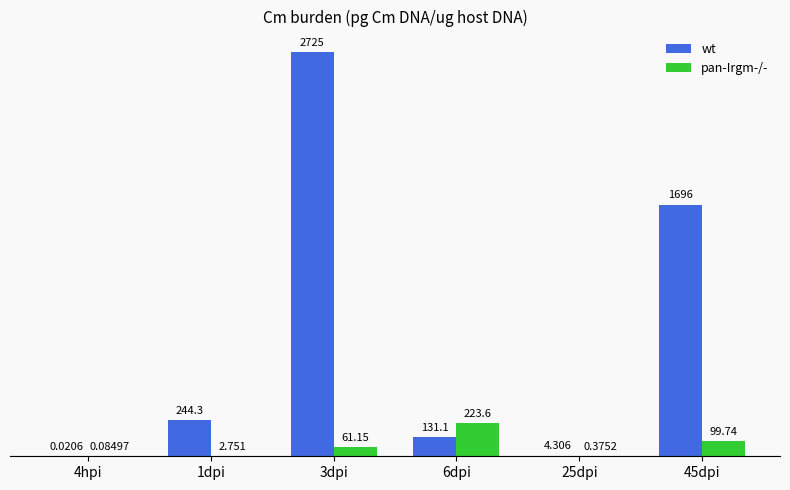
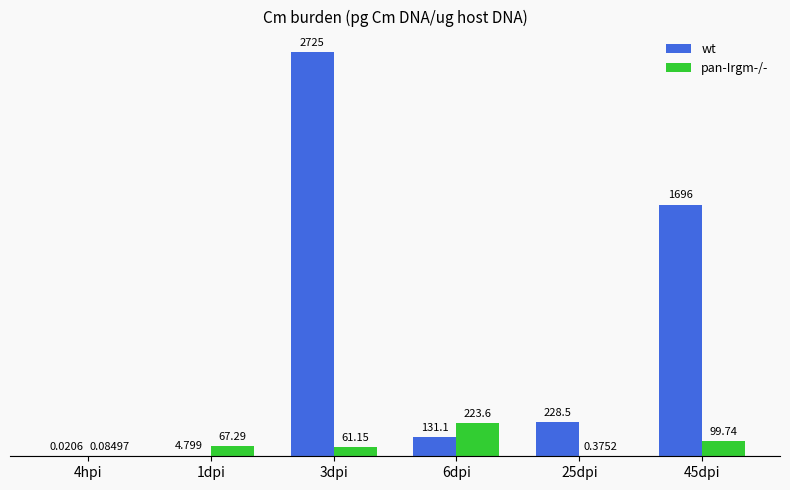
  {
    "wt": {
      "4hpi": 0.0206,
-     "1dpi": 244.3,
+     "1dpi": 4.799,
      "3dpi": 2725,
      "6dpi": 131.1,
-     "25dpi": 4.306,
+     "25dpi": 228.5,
      "45dpi": 1696
    },
    "pan-Irgm-/-": {
      "4hpi": 0.08497,
-     "1dpi": 2.751,
+     "1dpi": 67.29,
      "3dpi": 61.15,
      "6dpi": 223.6,
      "25dpi": 0.3752,
      "45dpi": 99.74
    }
  }
